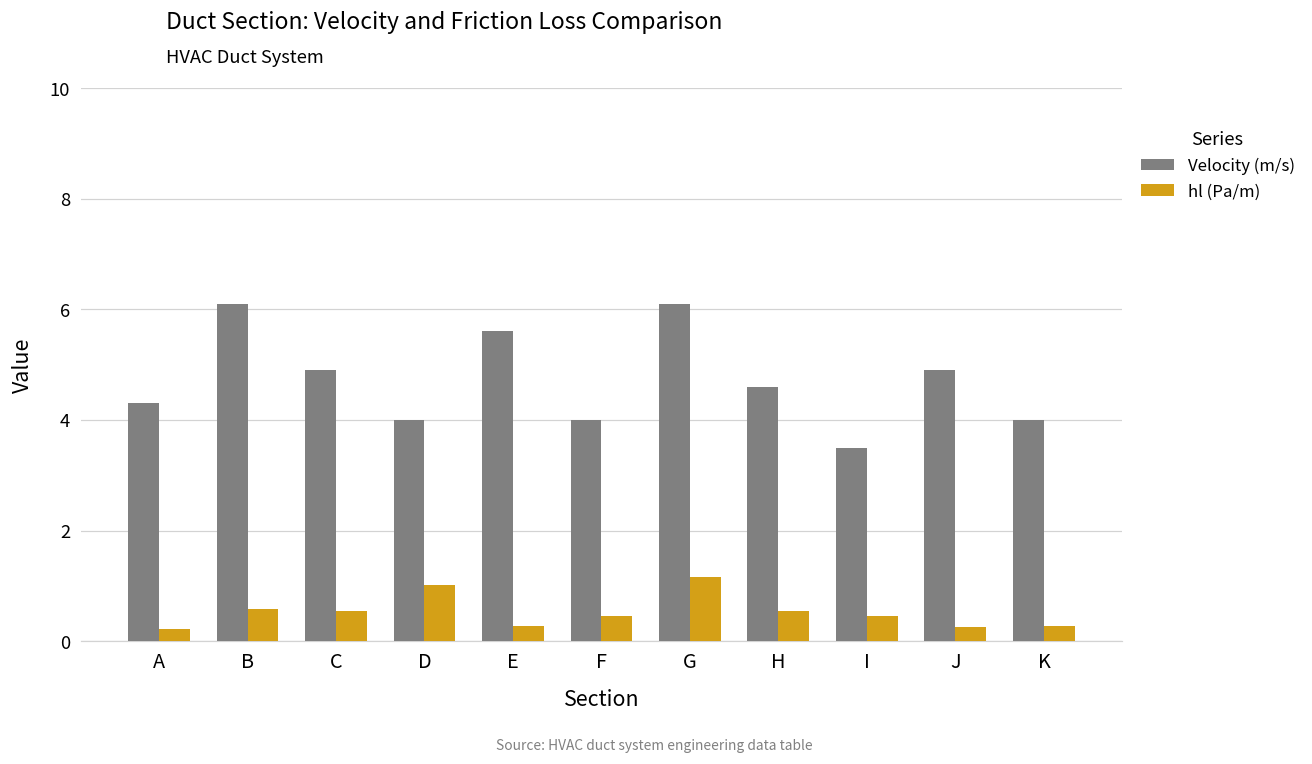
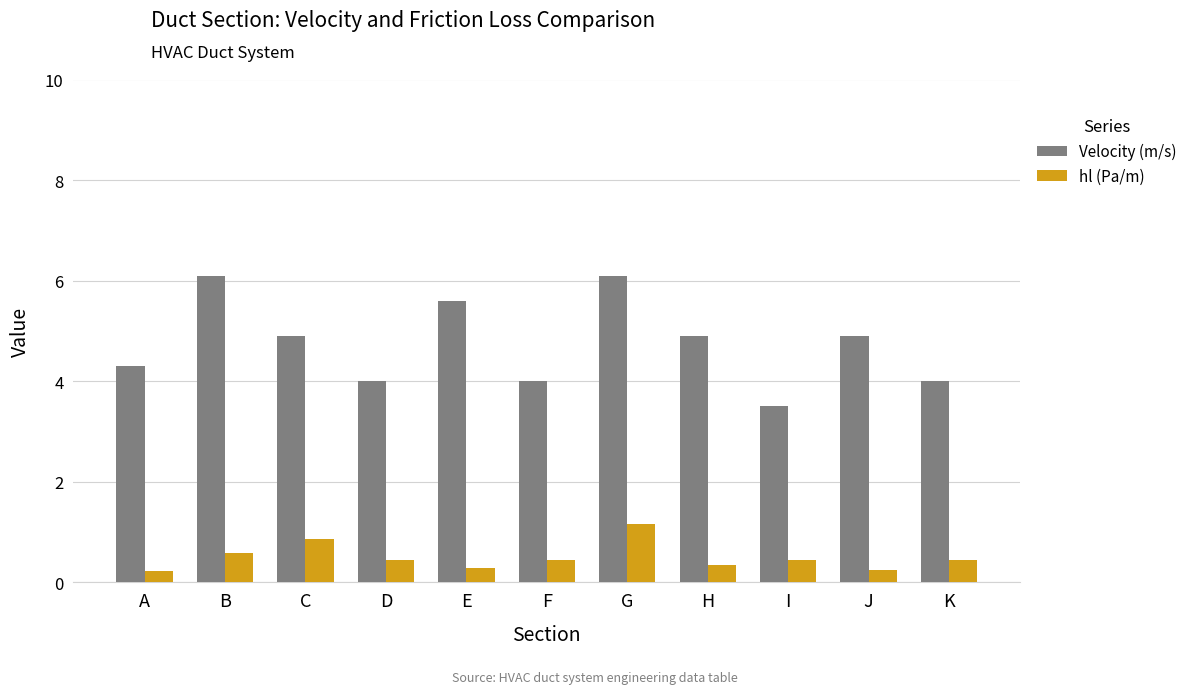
  {
    "Velocity (m/s)": {
      "A": 4.3,
      "B": 6.1,
      "C": 4.9,
      "D": 4.0,
      "E": 5.6,
      "F": 4.0,
      "G": 6.1,
-     "H": 4.6,
+     "H": 4.9,
      "I": 3.5,
      "J": 4.9,
      "K": 4.0
    },
    "hl (Pa/m)": {
      "A": 0.2,
      "B": 0.6,
-     "C": 0.6,
-     "D": 1.0,
+     "C": 0.9,
+     "D": 0.5,
      "E": 0.3,
      "F": 0.5,
      "G": 1.2,
-     "H": 0.6,
+     "H": 0.3,
      "I": 0.5,
      "J": 0.3,
-     "K": 0.3
+     "K": 0.5
    }
  }
